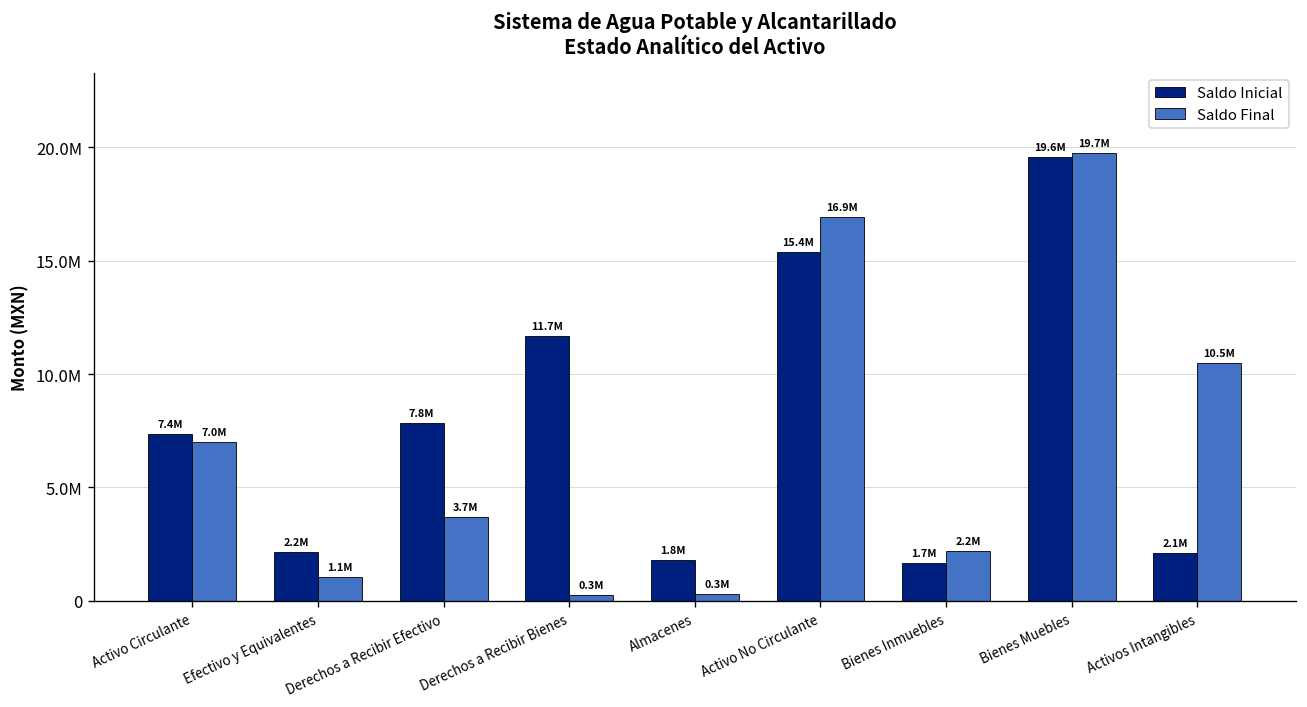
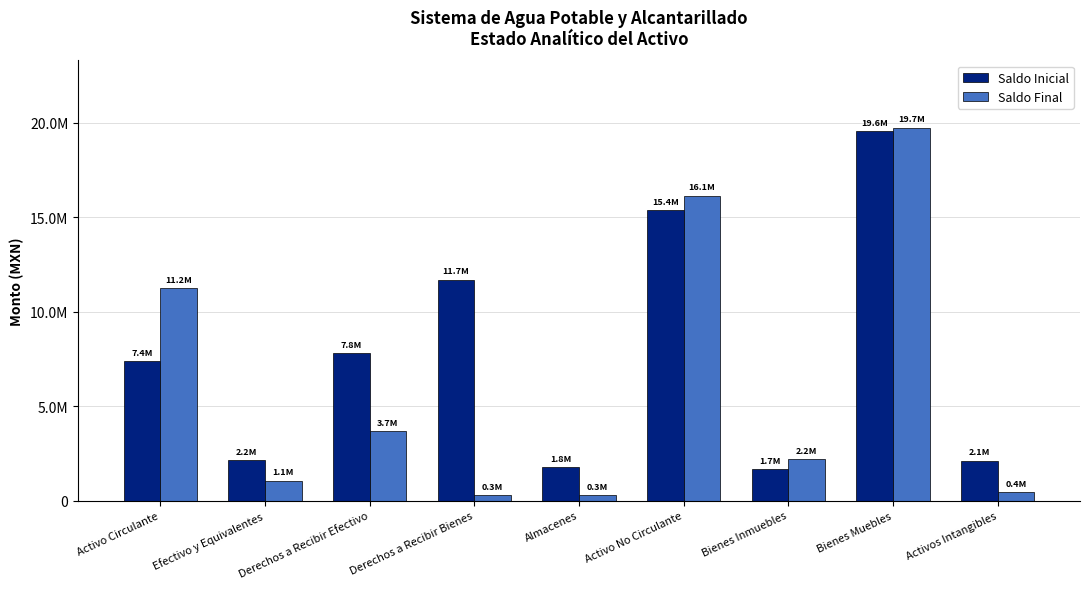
  {
    "Saldo Inicial": {
      "Activo Circulante": "7.4M",
      "Efectivo y Equivalentes": "2.2M",
      "Derechos a Recibir Efectivo": "7.8M",
      "Derechos a Recibir Bienes": "11.7M",
      "Almacenes": "1.8M",
      "Activo No Circulante": "15.4M",
      "Bienes Inmuebles": "1.7M",
      "Bienes Muebles": "19.6M",
      "Activos Intangibles": "2.1M"
    },
    "Saldo Final": {
-     "Activo Circulante": "7.0M",
+     "Activo Circulante": "11.2M",
      "Efectivo y Equivalentes": "1.1M",
      "Derechos a Recibir Efectivo": "3.7M",
      "Derechos a Recibir Bienes": "0.3M",
      "Almacenes": "0.3M",
-     "Activo No Circulante": "16.9M",
+     "Activo No Circulante": "16.1M",
      "Bienes Inmuebles": "2.2M",
      "Bienes Muebles": "19.7M",
-     "Activos Intangibles": "10.5M"
+     "Activos Intangibles": "0.4M"
    }
  }
